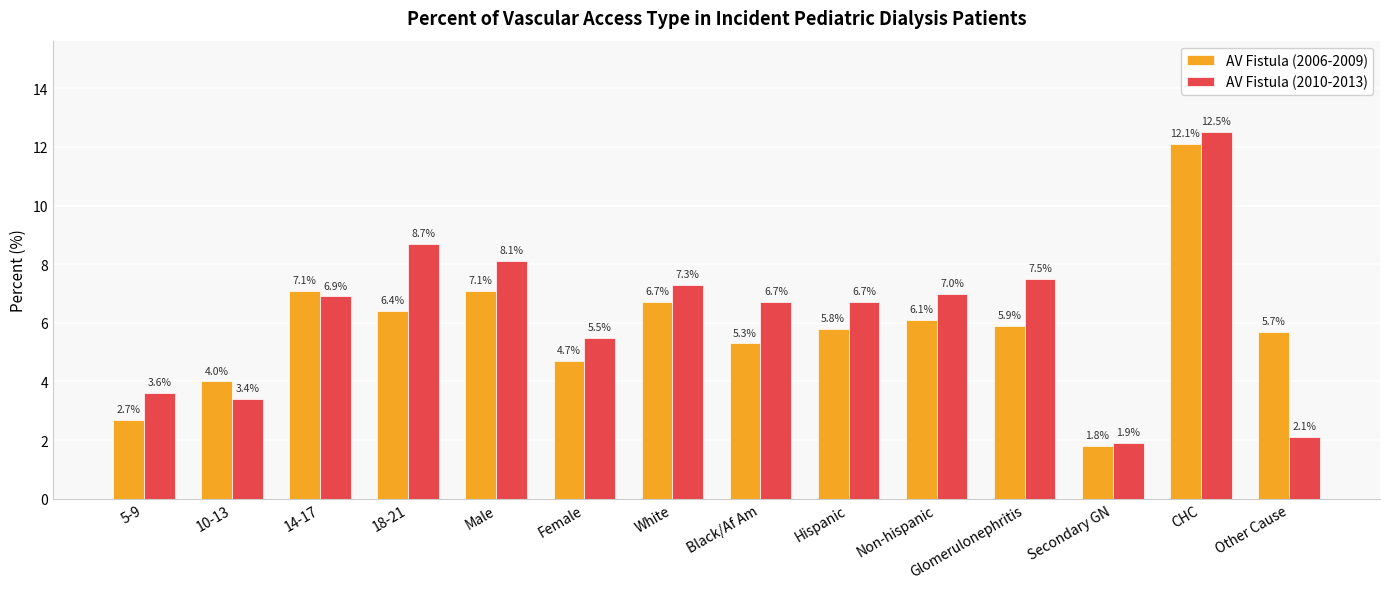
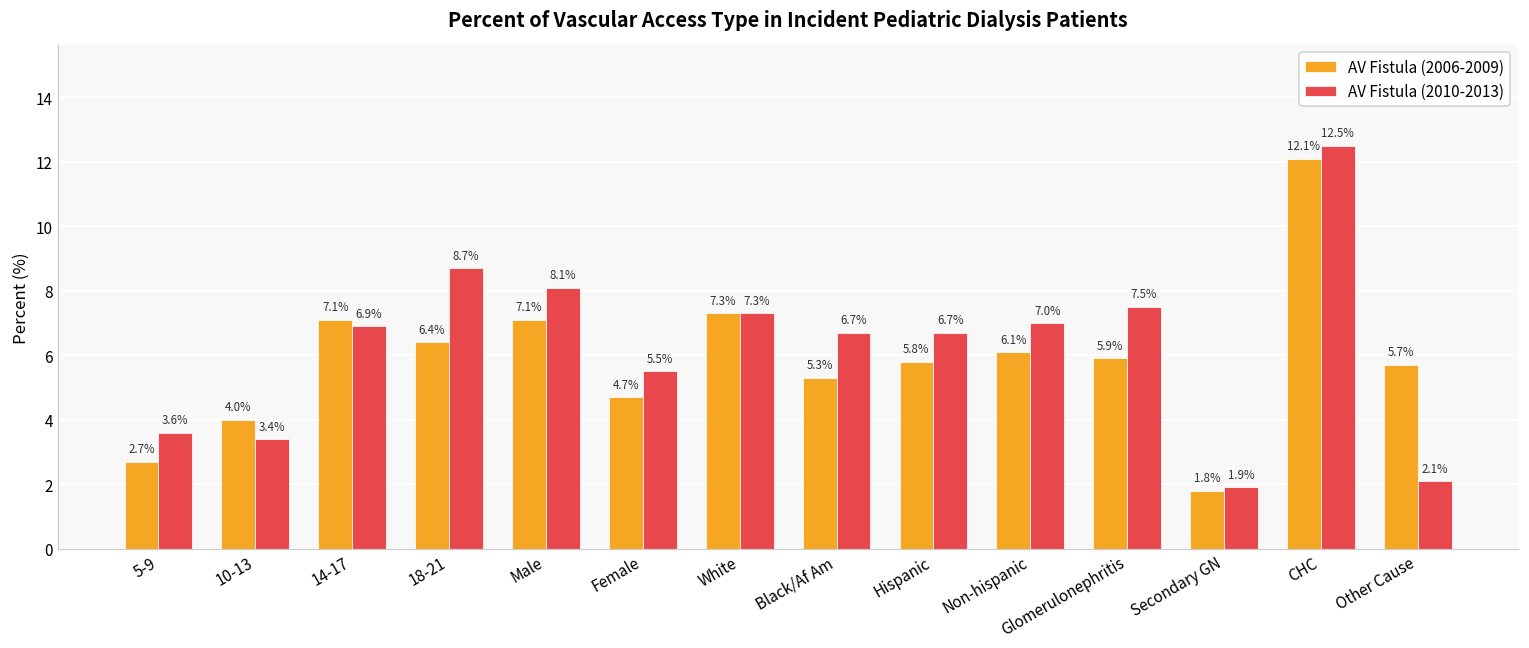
  {
    "AV Fistula (2006-2009)": {
      "5-9": "2.7%",
      "10-13": "4.0%",
      "14-17": "7.1%",
      "18-21": "6.4%",
      "Male": "7.1%",
      "Female": "4.7%",
-     "White": "6.7%",
+     "White": "7.3%",
      "Black/Af Am": "5.3%",
      "Hispanic": "5.8%",
      "Non-hispanic": "6.1%",
      "Glomerulonephritis": "5.9%",
      "Secondary GN": "1.8%",
      "CHC": "12.1%",
      "Other Cause": "5.7%"
    },
    "AV Fistula (2010-2013)": {
      "5-9": "3.6%",
      "10-13": "3.4%",
      "14-17": "6.9%",
      "18-21": "8.7%",
      "Male": "8.1%",
      "Female": "5.5%",
      "White": "7.3%",
      "Black/Af Am": "6.7%",
      "Hispanic": "6.7%",
      "Non-hispanic": "7.0%",
      "Glomerulonephritis": "7.5%",
      "Secondary GN": "1.9%",
      "CHC": "12.5%",
      "Other Cause": "2.1%"
    }
  }
